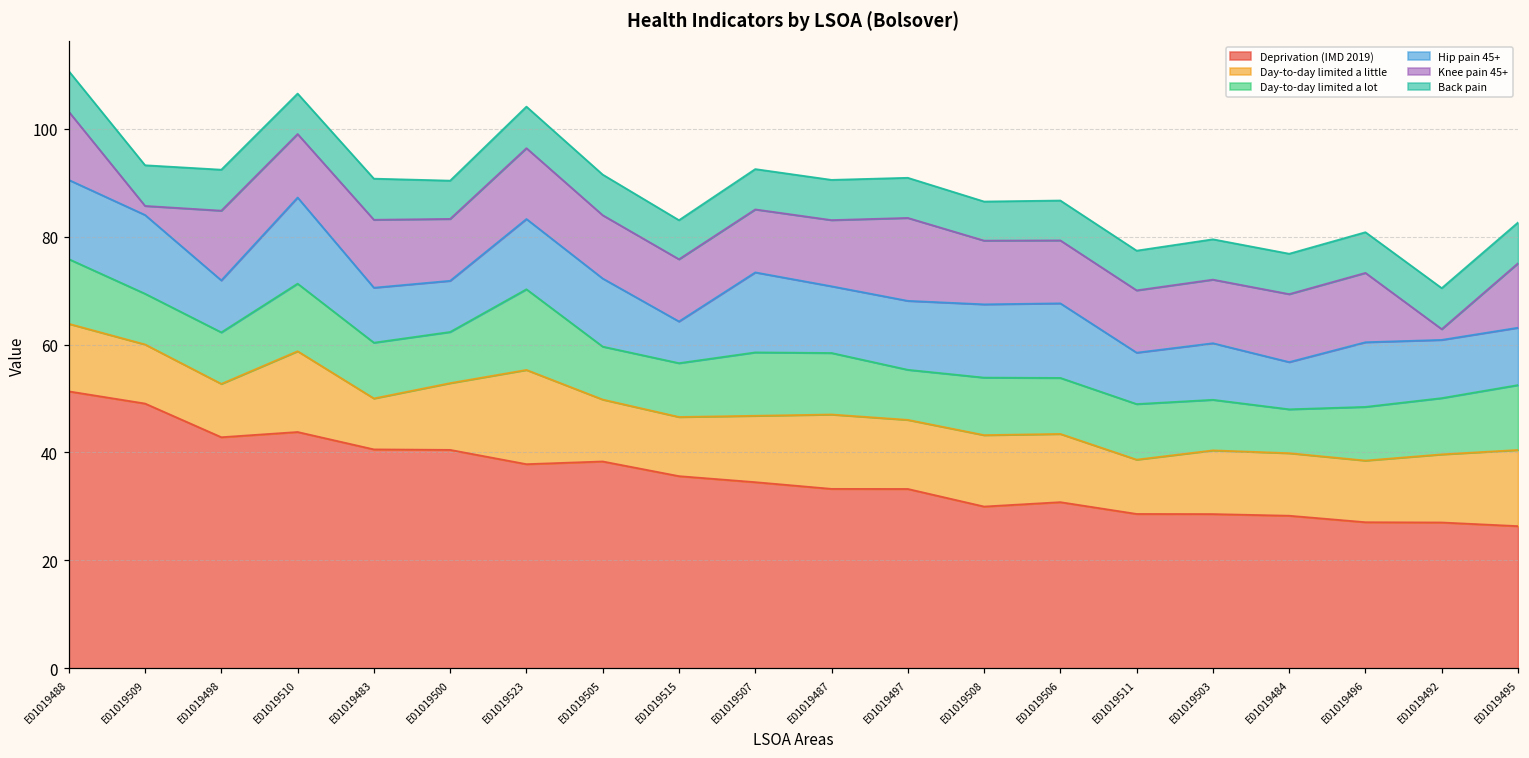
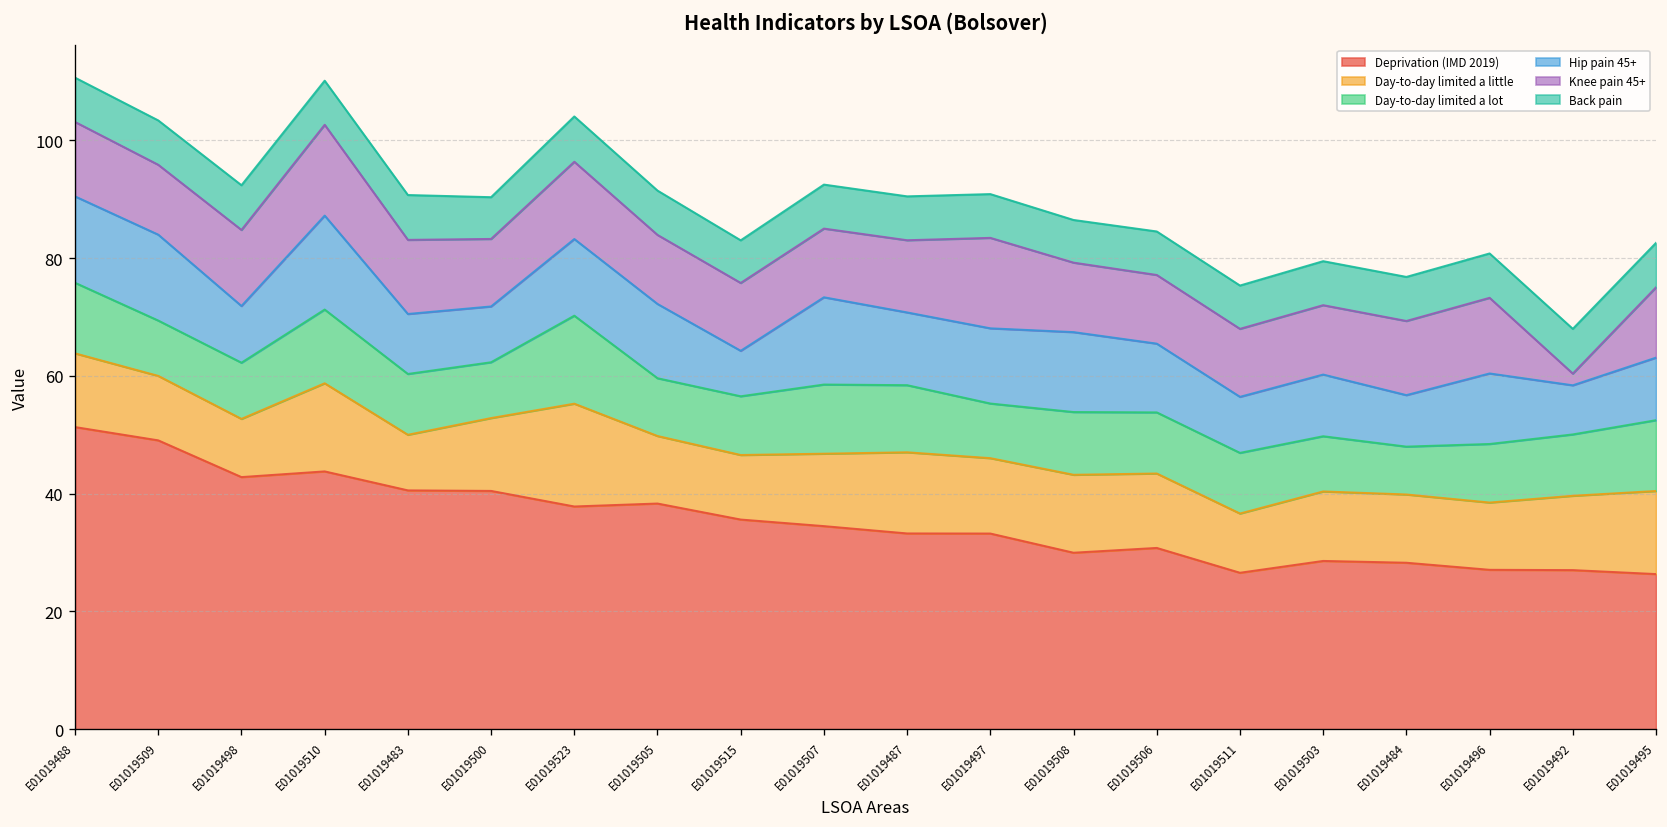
  {
    "Deprivation (IMD 2019)": {
      "E01019488": 51,
      "E01019509": 49,
      "E01019498": 43,
      "E01019510": 44,
      "E01019483": 41,
      "E01019500": 40,
      "E01019523": 38,
      "E01019505": 38,
      "E01019515": 36,
      "E01019507": 34,
      "E01019487": 33,
      "E01019497": 33,
      "E01019508": 30,
      "E01019506": 31,
-     "E01019511": 29,
+     "E01019511": 27,
      "E01019503": 29,
      "E01019484": 28,
      "E01019496": 27,
      "E01019492": 27,
      "E01019495": 26
    },
    "Day-to-day limited a little": {
      "E01019488": 13,
      "E01019509": 11,
      "E01019498": 10,
      "E01019510": 15,
      "E01019483": 9,
      "E01019500": 12,
      "E01019523": 17,
      "E01019505": 11,
      "E01019515": 11,
      "E01019507": 12,
      "E01019487": 14,
      "E01019497": 13,
      "E01019508": 13,
      "E01019506": 13,
      "E01019511": 10,
      "E01019503": 12,
      "E01019484": 12,
      "E01019496": 11,
      "E01019492": 13,
      "E01019495": 14
    },
    "Hip pain 45+": {
      "E01019488": 15,
      "E01019509": 15,
      "E01019498": 10,
      "E01019510": 16,
      "E01019483": 10,
      "E01019500": 9,
      "E01019523": 13,
      "E01019505": 13,
      "E01019515": 8,
      "E01019507": 15,
      "E01019487": 12,
      "E01019497": 13,
      "E01019508": 14,
-     "E01019506": 14,
+     "E01019506": 12,
      "E01019511": 10,
      "E01019503": 10,
      "E01019484": 9,
      "E01019496": 12,
-     "E01019492": 11,
+     "E01019492": 8,
      "E01019495": 11
    },
    "Knee pain 45+": {
      "E01019488": 13,
-     "E01019509": 2,
+     "E01019509": 12,
      "E01019498": 13,
-     "E01019510": 12,
+     "E01019510": 15,
      "E01019483": 13,
      "E01019500": 11,
      "E01019523": 13,
      "E01019505": 12,
      "E01019515": 12,
      "E01019507": 12,
      "E01019487": 12,
      "E01019497": 15,
      "E01019508": 12,
      "E01019506": 12,
      "E01019511": 12,
      "E01019503": 12,
      "E01019484": 13,
      "E01019496": 13,
      "E01019492": 2,
      "E01019495": 12
    }
  }
